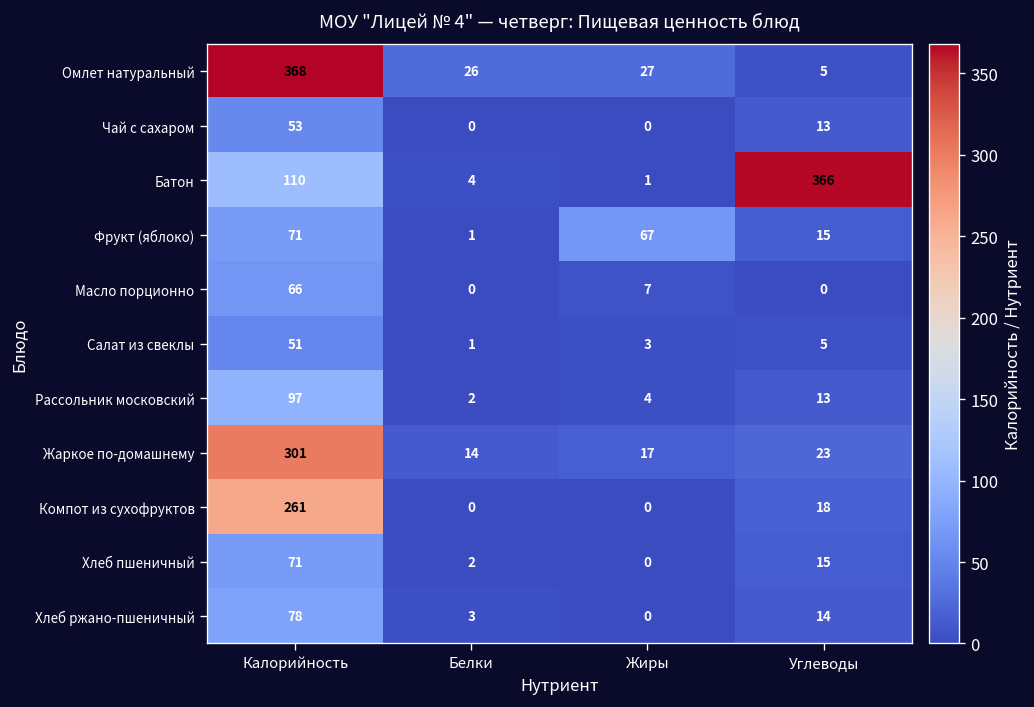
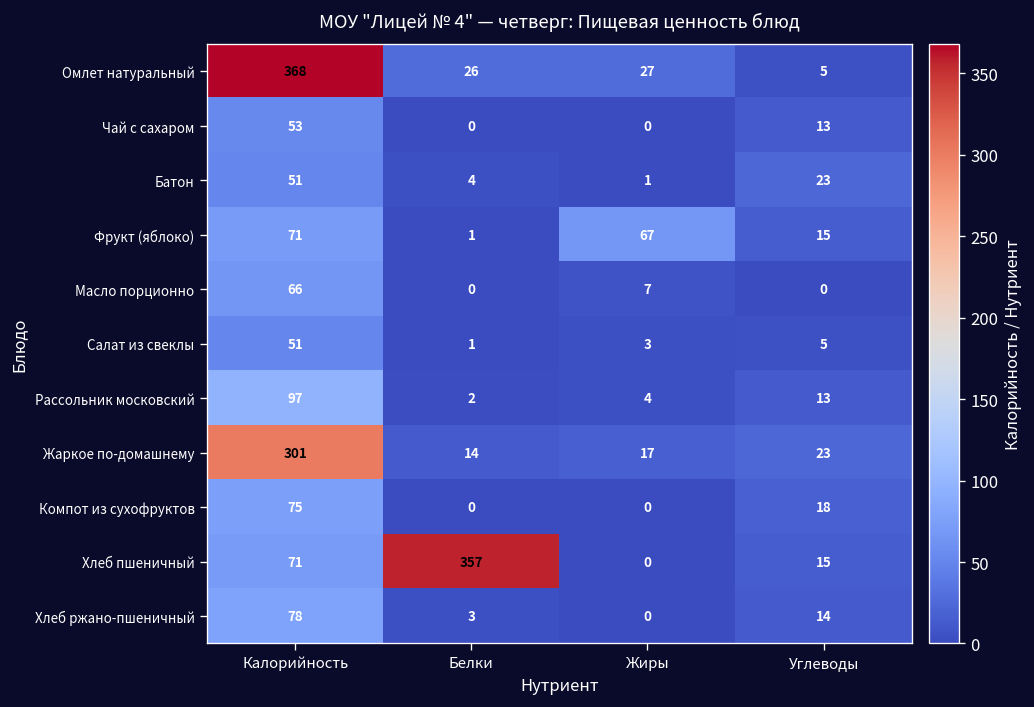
  {
    "Омлет натуральный": {
      "Калорийность": 368,
      "Белки": 26,
      "Жиры": 27,
      "Углеводы": 5
    },
    "Чай с сахаром": {
      "Калорийность": 53,
      "Белки": 0,
      "Жиры": 0,
      "Углеводы": 13
    },
    "Батон": {
-     "Калорийность": 110,
+     "Калорийность": 51,
      "Белки": 4,
      "Жиры": 1,
-     "Углеводы": 366
+     "Углеводы": 23
    },
    "Фрукт (яблоко)": {
      "Калорийность": 71,
      "Белки": 1,
      "Жиры": 67,
      "Углеводы": 15
    },
    "Масло порционно": {
      "Калорийность": 66,
      "Белки": 0,
      "Жиры": 7,
      "Углеводы": 0
    },
    "Салат из свеклы": {
      "Калорийность": 51,
      "Белки": 1,
      "Жиры": 3,
      "Углеводы": 5
    },
    "Рассольник московский": {
      "Калорийность": 97,
      "Белки": 2,
      "Жиры": 4,
      "Углеводы": 13
    },
    "Жаркое по-домашнему": {
      "Калорийность": 301,
      "Белки": 14,
      "Жиры": 17,
      "Углеводы": 23
    },
    "Компот из сухофруктов": {
-     "Калорийность": 261,
+     "Калорийность": 75,
      "Белки": 0,
      "Жиры": 0,
      "Углеводы": 18
    },
    "Хлеб пшеничный": {
      "Калорийность": 71,
-     "Белки": 2,
+     "Белки": 357,
      "Жиры": 0,
      "Углеводы": 15
    },
    "Хлеб ржано-пшеничный": {
      "Калорийность": 78,
      "Белки": 3,
      "Жиры": 0,
      "Углеводы": 14
    }
  }
